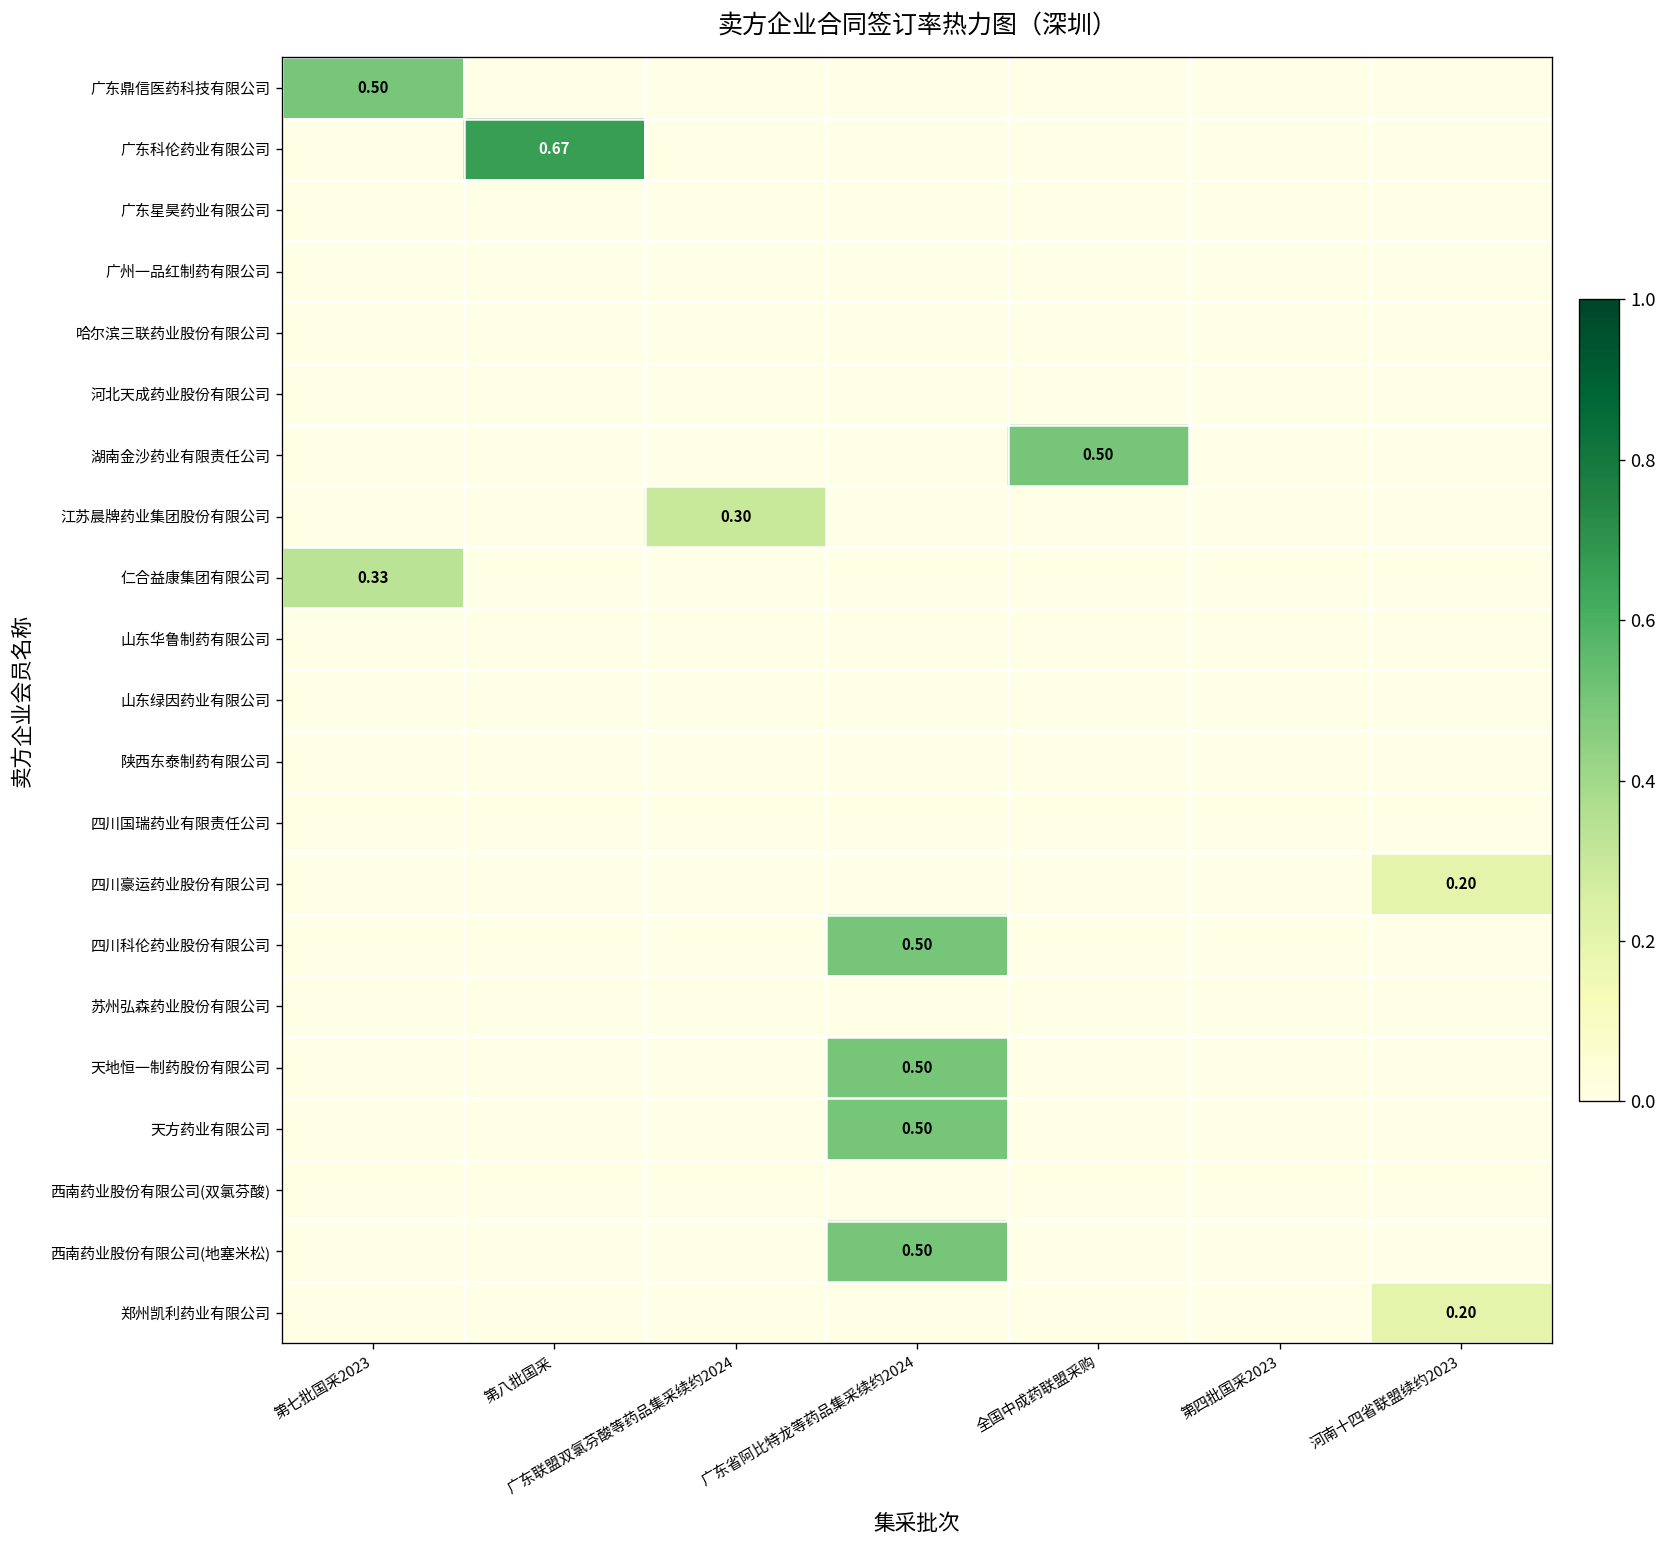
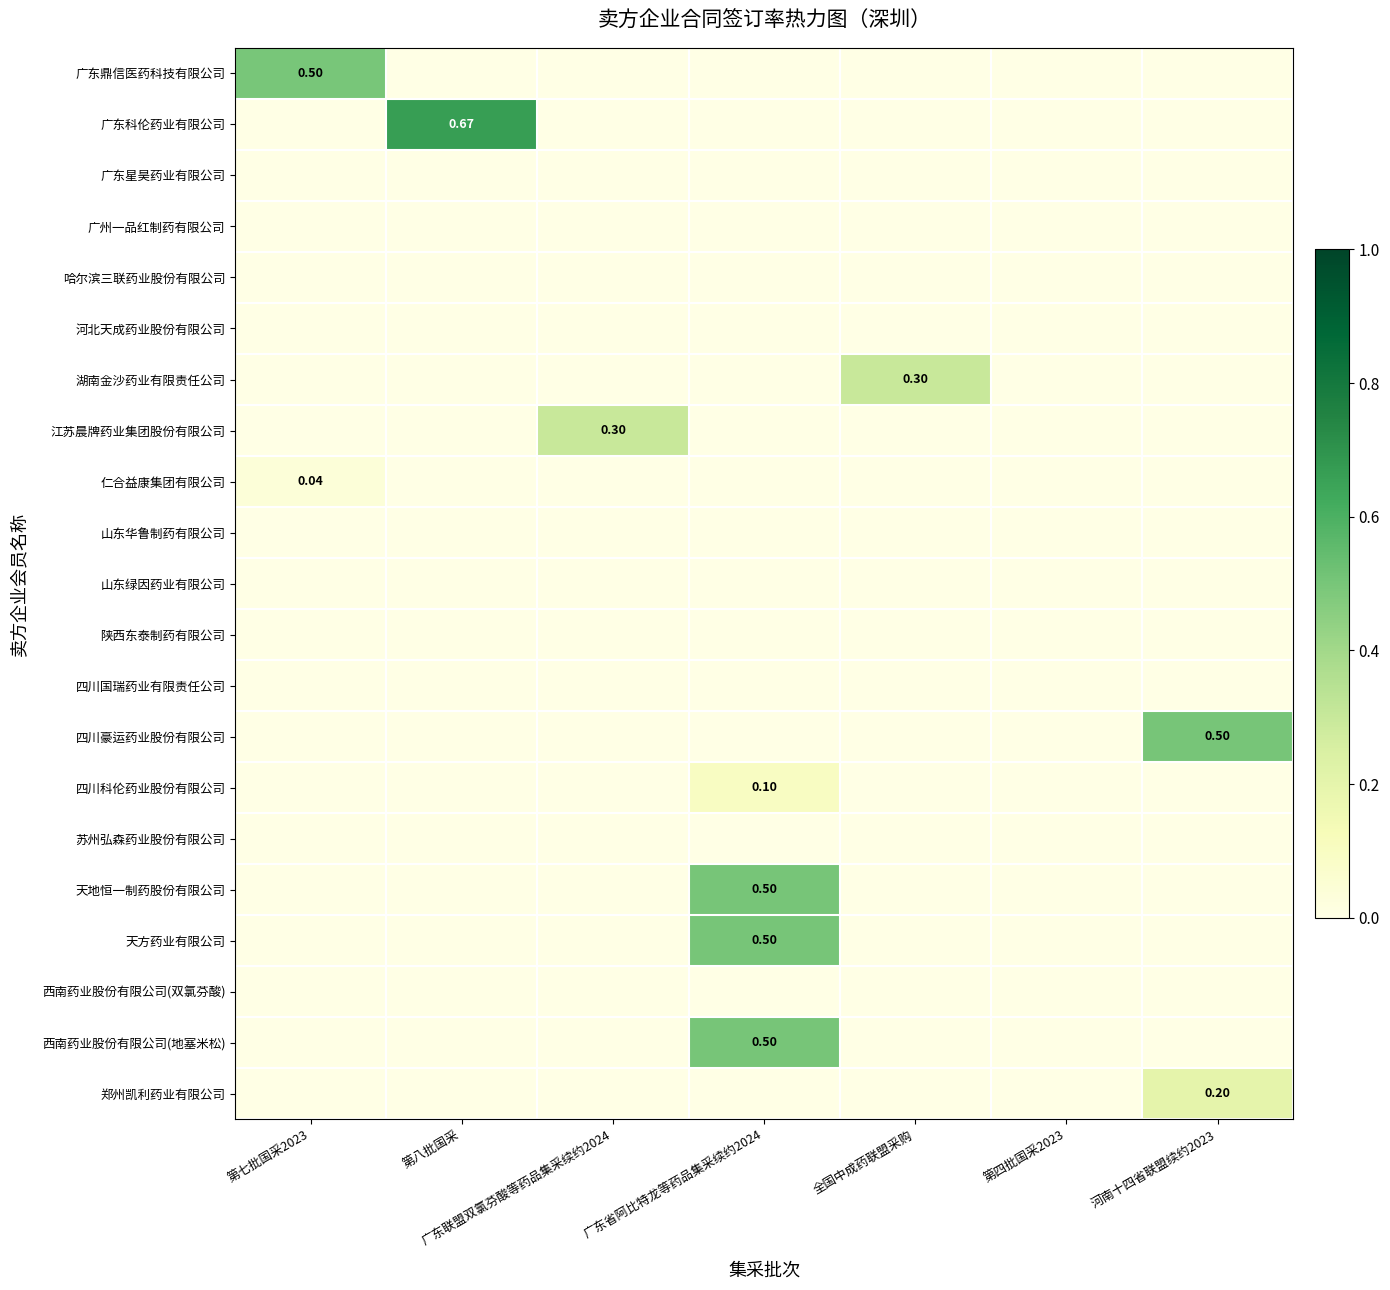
  {
    "广东鼎信医药科技有限公司": {
      "第七批国采2023": 0.50
    },
    "广东科伦药业有限公司": {
      "第八批国采": 0.67
    },
    "湖南金沙药业有限责任公司": {
-     "全国中成药联盟采购": 0.50
+     "全国中成药联盟采购": 0.30
    },
    "江苏晨牌药业集团股份有限公司": {
      "广东联盟双氯芬酸等药品集采续约2024": 0.30
    },
    "仁合益康集团有限公司": {
-     "第七批国采2023": 0.33
+     "第七批国采2023": 0.04
    },
    "四川豪运药业股份有限公司": {
-     "河南十四省联盟续约2023": 0.20
+     "河南十四省联盟续约2023": 0.50
    },
    "四川科伦药业股份有限公司": {
-     "广东省阿比特龙等药品集采续约2024": 0.50
+     "广东省阿比特龙等药品集采续约2024": 0.10
    },
    "天地恒一制药股份有限公司": {
      "广东省阿比特龙等药品集采续约2024": 0.50
    },
    "天方药业有限公司": {
      "广东省阿比特龙等药品集采续约2024": 0.50
    },
    "西南药业股份有限公司(地塞米松)": {
      "广东省阿比特龙等药品集采续约2024": 0.50
    },
    "郑州凯利药业有限公司": {
      "河南十四省联盟续约2023": 0.20
    }
  }
